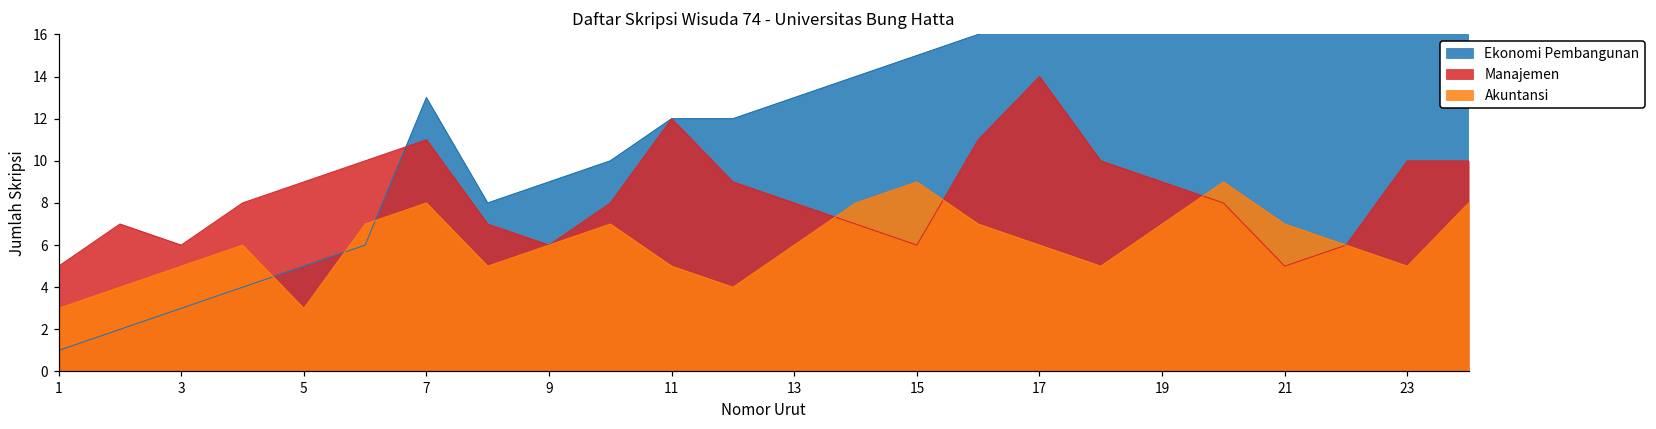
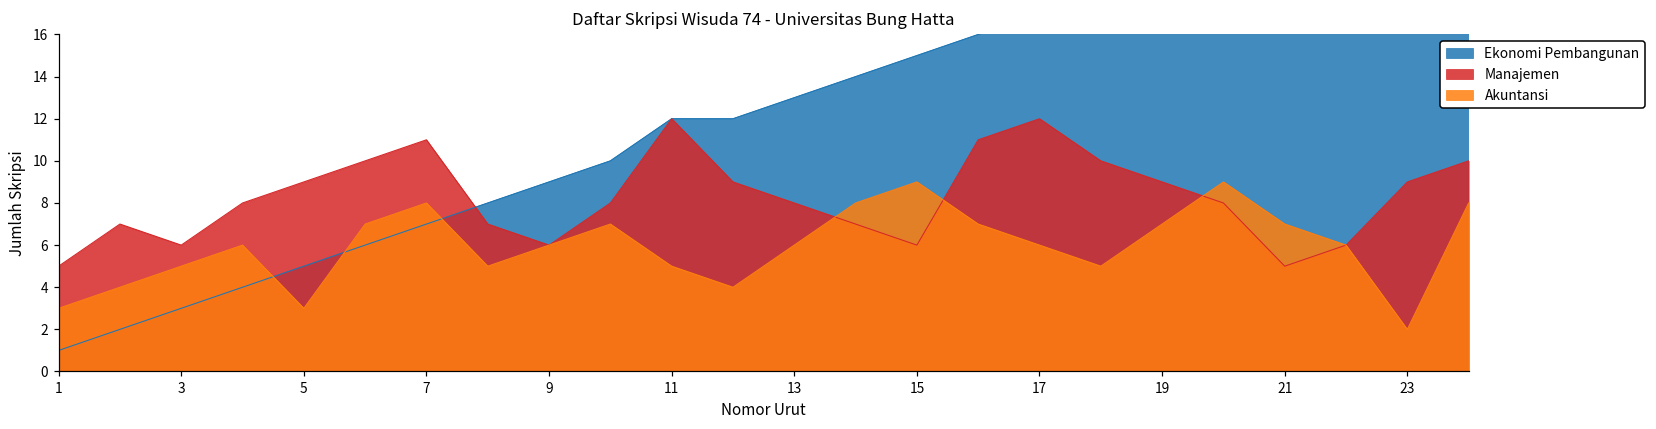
  {
    "Ekonomi Pembangunan": {
      "1": 1,
      "3": 3,
      "5": 5,
-     "7": 13,
+     "7": 7,
      "9": 9,
      "13": 13,
      "15": 15
    },
    "Manajemen": {
      "1": 5,
      "3": 6,
      "5": 9,
      "7": 11,
      "13": 8,
      "15": 6,
-     "17": 14,
+     "17": 12,
      "19": 9,
      "21": 5,
-     "23": 10
+     "23": 9
    },
    "Akuntansi": {
      "1": 3,
      "3": 5,
      "5": 3,
      "7": 8,
      "11": 5,
      "13": 6,
      "15": 9,
      "17": 6,
      "19": 7,
      "21": 7,
-     "23": 5
+     "23": 2
    }
  }
